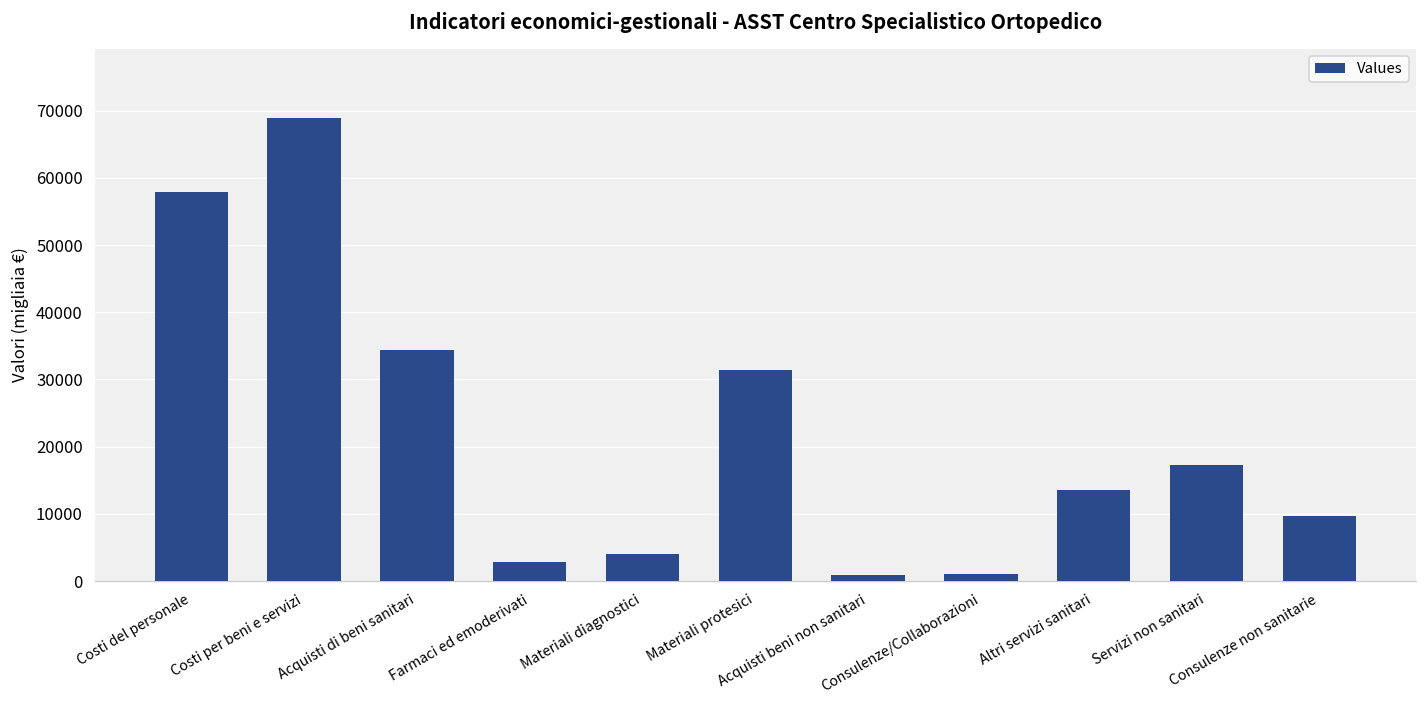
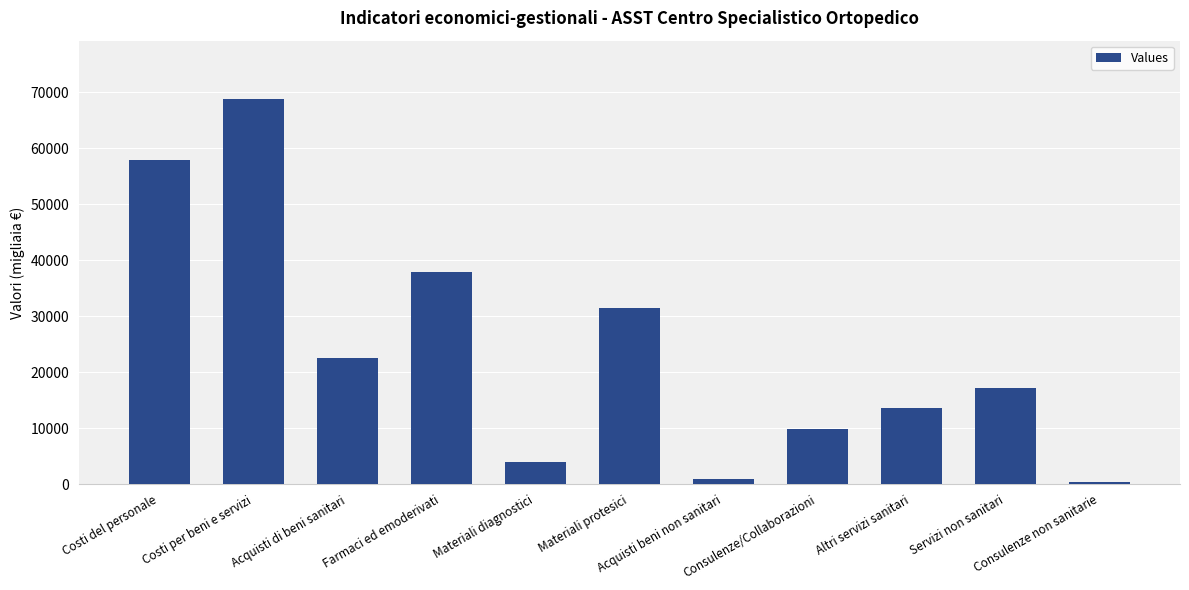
  {
    "Costi del personale": 58000,
    "Costi per beni e servizi": 69000,
-   "Acquisti di beni sanitari": 34000,
-   "Farmaci ed emoderivati": 3000,
+   "Acquisti di beni sanitari": 23000,
+   "Farmaci ed emoderivati": 38000,
    "Materiali diagnostici": 4000,
    "Materiali protesici": 31000,
    "Acquisti beni non sanitari": 1000,
-   "Consulenze/Collaborazioni": 1000,
+   "Consulenze/Collaborazioni": 10000,
    "Altri servizi sanitari": 14000,
    "Servizi non sanitari": 17000,
-   "Consulenze non sanitarie": 10000
+   "Consulenze non sanitarie": 0
  }
